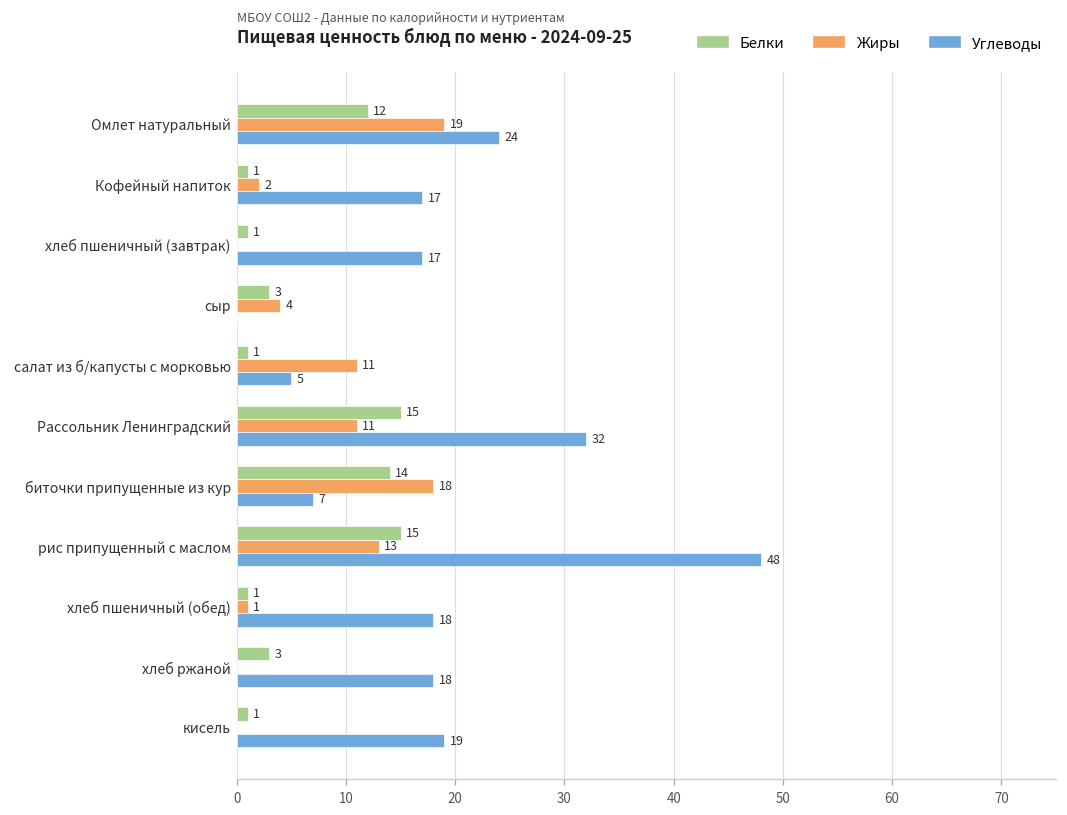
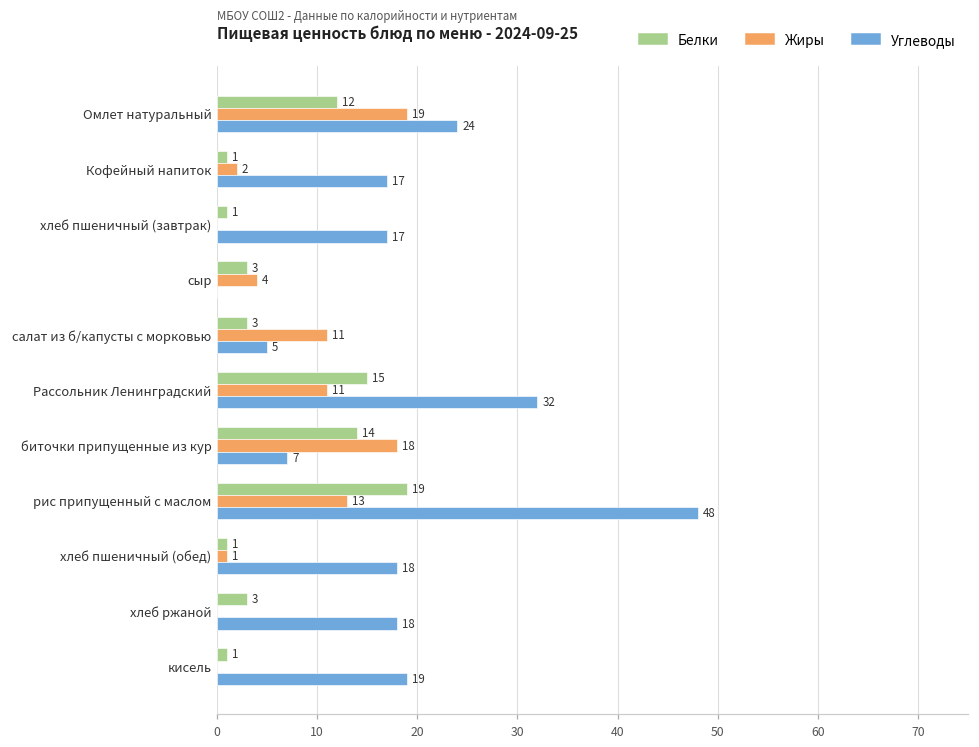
  {
    "Белки": {
      "Омлет натуральный": 12,
      "Кофейный напиток": 1,
      "хлеб пшеничный (завтрак)": 1,
      "сыр": 3,
-     "салат из б/капусты с морковью": 1,
+     "салат из б/капусты с морковью": 3,
      "Рассольник Ленинградский": 15,
      "биточки припущенные из кур": 14,
-     "рис припущенный с маслом": 15,
+     "рис припущенный с маслом": 19,
      "хлеб пшеничный (обед)": 1,
      "хлеб ржаной": 3,
      "кисель": 1
    },
    "Жиры": {
      "Омлет натуральный": 19,
      "Кофейный напиток": 2,
      "сыр": 4,
      "салат из б/капусты с морковью": 11,
      "Рассольник Ленинградский": 11,
      "биточки припущенные из кур": 18,
      "рис припущенный с маслом": 13,
      "хлеб пшеничный (обед)": 1
    },
    "Углеводы": {
      "Омлет натуральный": 24,
      "Кофейный напиток": 17,
      "хлеб пшеничный (завтрак)": 17,
      "салат из б/капусты с морковью": 5,
      "Рассольник Ленинградский": 32,
      "биточки припущенные из кур": 7,
      "рис припущенный с маслом": 48,
      "хлеб пшеничный (обед)": 18,
      "хлеб ржаной": 18,
      "кисель": 19
    }
  }
